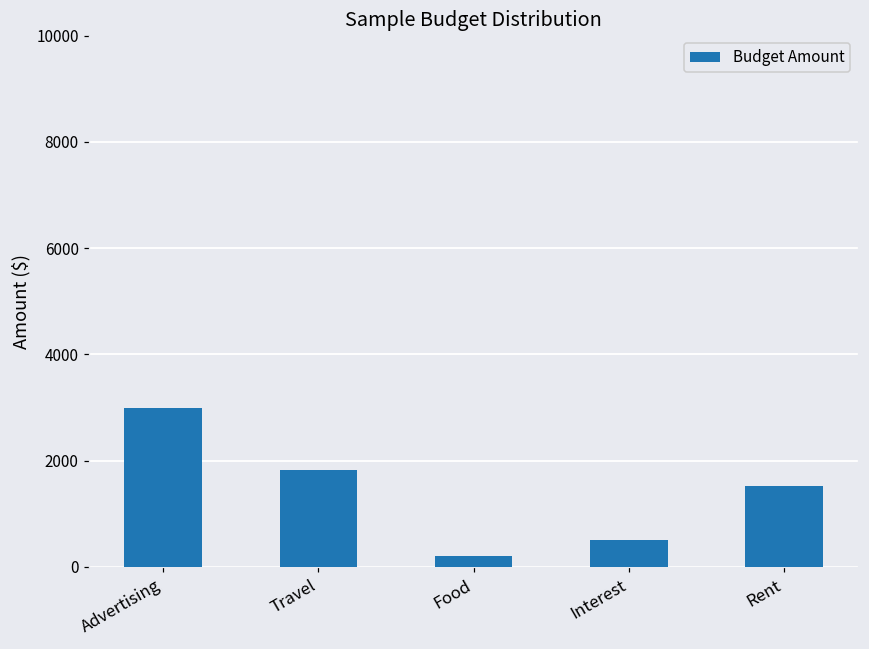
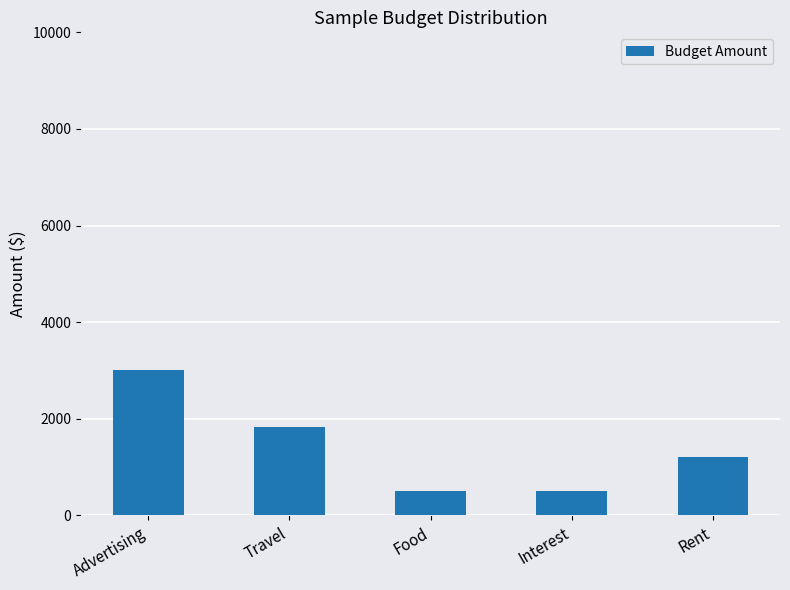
  {
    "Advertising": 3000,
    "Travel": 1800,
-   "Food": 200,
+   "Food": 500,
    "Interest": 500,
-   "Rent": 1500
+   "Rent": 1200
  }
